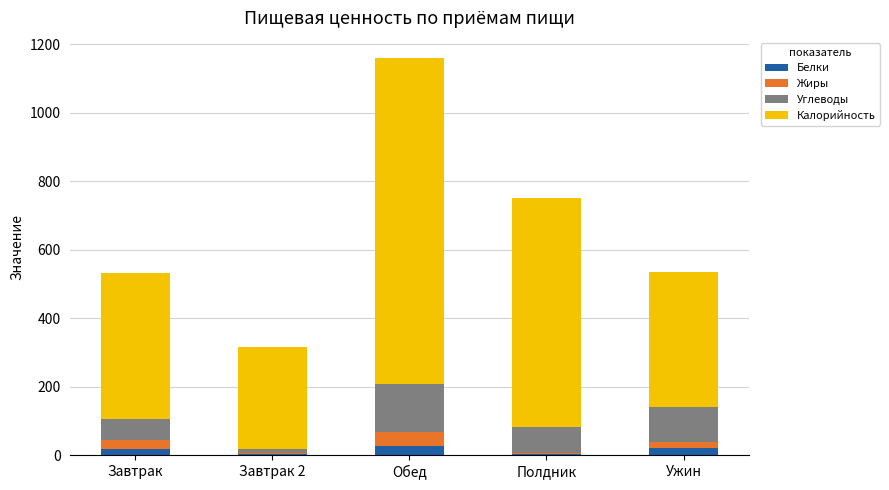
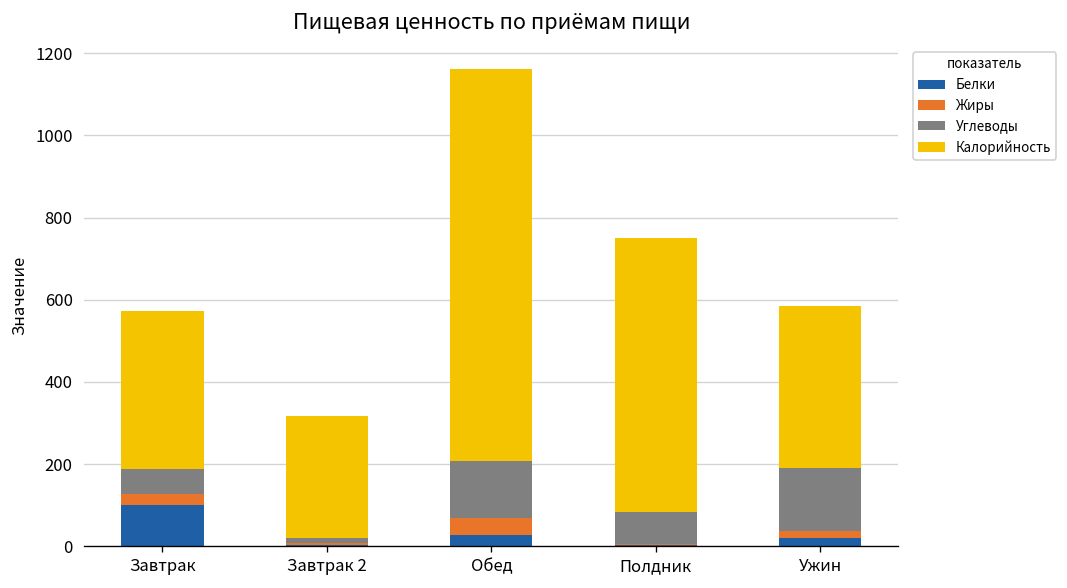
  {
    "Белки": {
-     "Завтрак": 20,
+     "Завтрак": 100,
      "Обед": 30,
      "Ужин": 20
    },
    "Жиры": {
      "Завтрак": 30,
      "Обед": 40,
      "Ужин": 20
    },
    "Углеводы": {
      "Завтрак": 60,
      "Завтрак 2": 10,
      "Обед": 140,
      "Полдник": 80,
-     "Ужин": 100
+     "Ужин": 150
    },
    "Калорийность": {
-     "Завтрак": 430,
+     "Завтрак": 390,
      "Завтрак 2": 300,
      "Обед": 950,
      "Полдник": 670,
      "Ужин": 390
    }
  }
